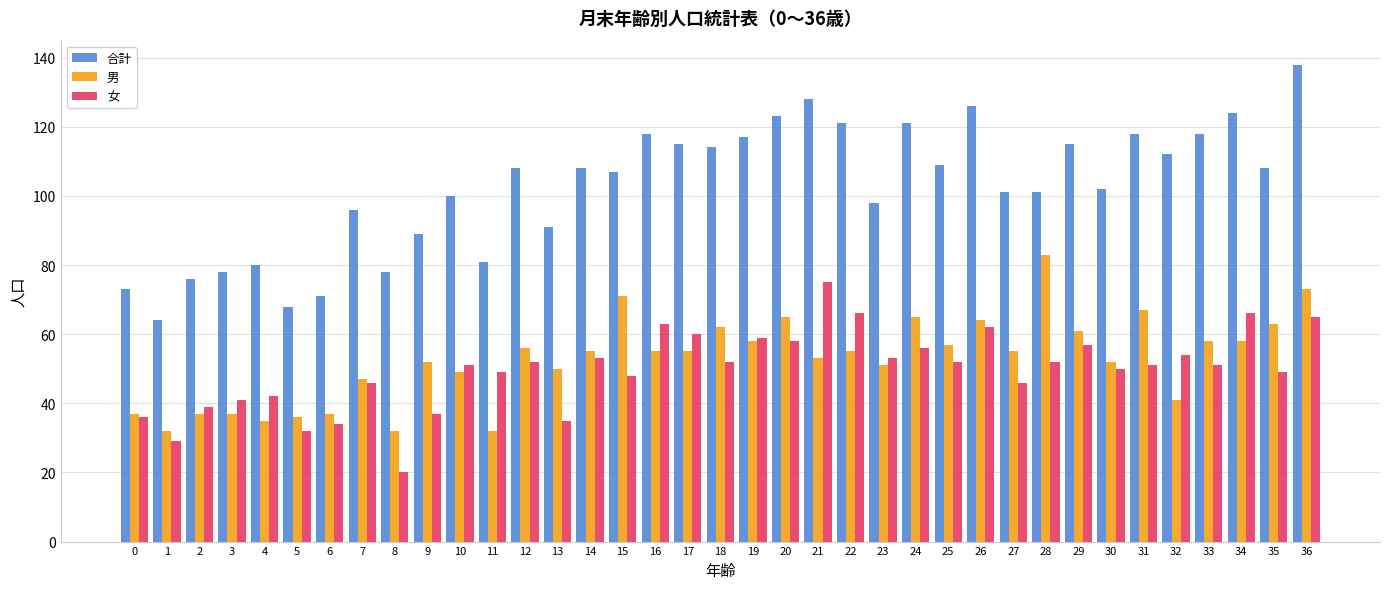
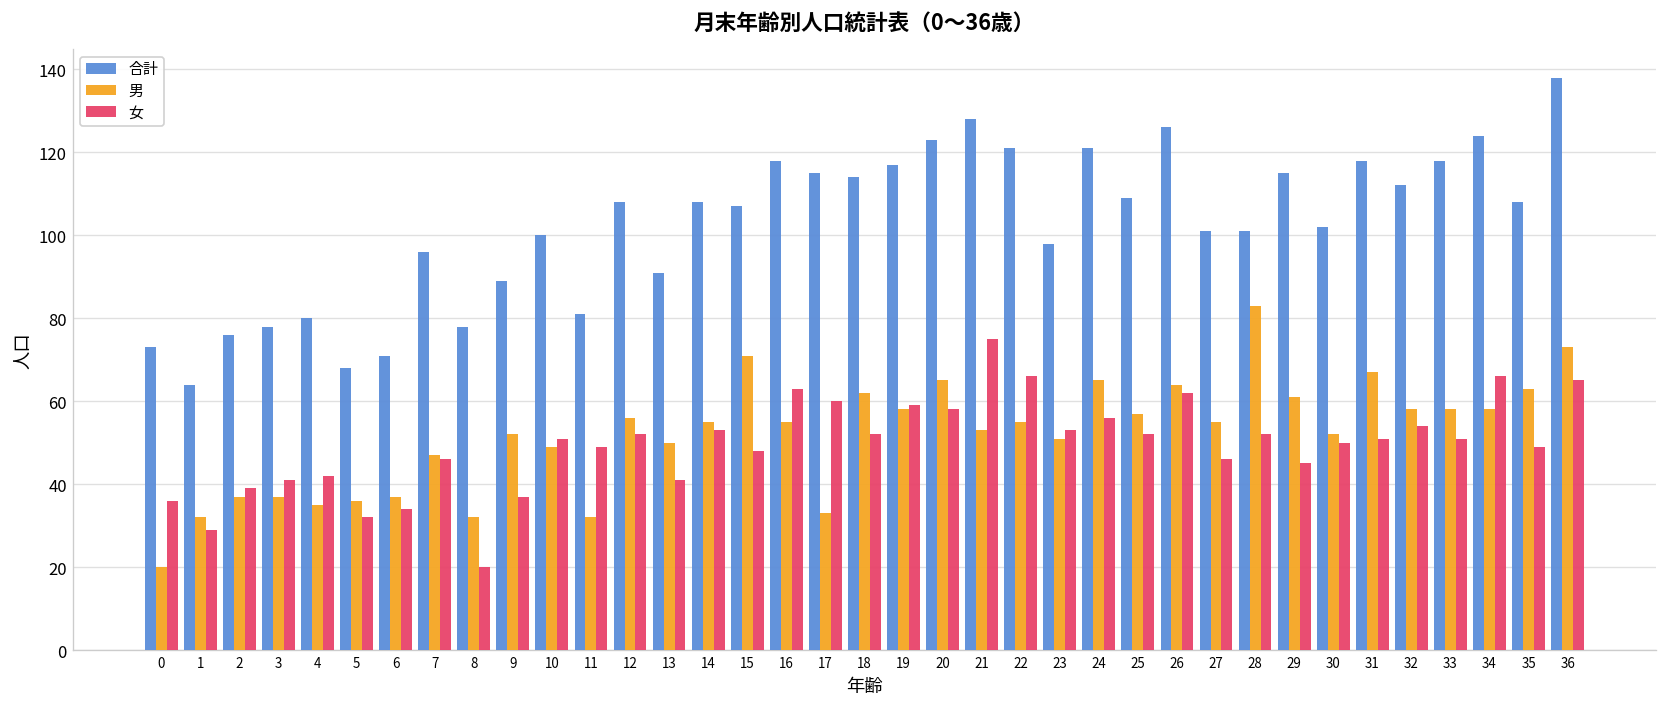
  {
    "合計": {
      "0": 73,
      "1": 64,
      "2": 76,
      "3": 78,
      "4": 80,
      "5": 68,
      "6": 71,
      "7": 96,
      "8": 78,
      "9": 89,
      "10": 100,
      "11": 81,
      "12": 108,
      "13": 91,
      "14": 108,
      "15": 107,
      "16": 118,
      "17": 115,
      "18": 114,
      "19": 117,
      "20": 123,
      "21": 128,
      "22": 121,
      "23": 98,
      "24": 121,
      "25": 109,
      "26": 126,
      "27": 101,
      "28": 101,
      "29": 115,
      "30": 102,
      "31": 118,
      "32": 112,
      "33": 118,
      "34": 124,
      "35": 108,
      "36": 138
    },
    "男": {
-     "0": 37,
+     "0": 20,
      "1": 32,
      "2": 37,
      "3": 37,
      "4": 35,
      "5": 36,
      "6": 37,
      "7": 47,
      "8": 32,
      "9": 52,
      "10": 49,
      "11": 32,
      "12": 56,
      "13": 50,
      "14": 55,
      "15": 71,
      "16": 55,
-     "17": 55,
+     "17": 33,
      "18": 62,
      "19": 58,
      "20": 65,
      "21": 53,
      "22": 55,
      "23": 51,
      "24": 65,
      "25": 57,
      "26": 64,
      "27": 55,
      "28": 83,
      "29": 61,
      "30": 52,
      "31": 67,
-     "32": 41,
+     "32": 58,
      "33": 58,
      "34": 58,
      "35": 63,
      "36": 73
    },
    "女": {
      "0": 36,
      "1": 29,
      "2": 39,
      "3": 41,
      "4": 42,
      "5": 32,
      "6": 34,
      "7": 46,
      "8": 20,
      "9": 37,
      "10": 51,
      "11": 49,
      "12": 52,
-     "13": 35,
+     "13": 41,
      "14": 53,
      "15": 48,
      "16": 63,
      "17": 60,
      "18": 52,
      "19": 59,
      "20": 58,
      "21": 75,
      "22": 66,
      "23": 53,
      "24": 56,
      "25": 52,
      "26": 62,
      "27": 46,
      "28": 52,
-     "29": 57,
+     "29": 45,
      "30": 50,
      "31": 51,
      "32": 54,
      "33": 51,
      "34": 66,
      "35": 49,
      "36": 65
    }
  }
